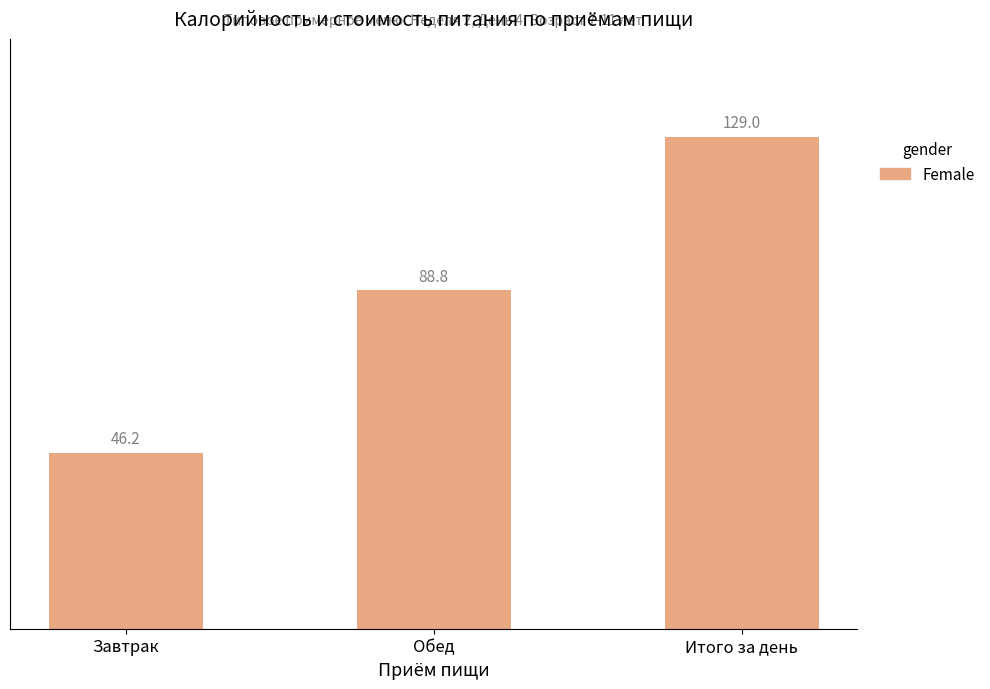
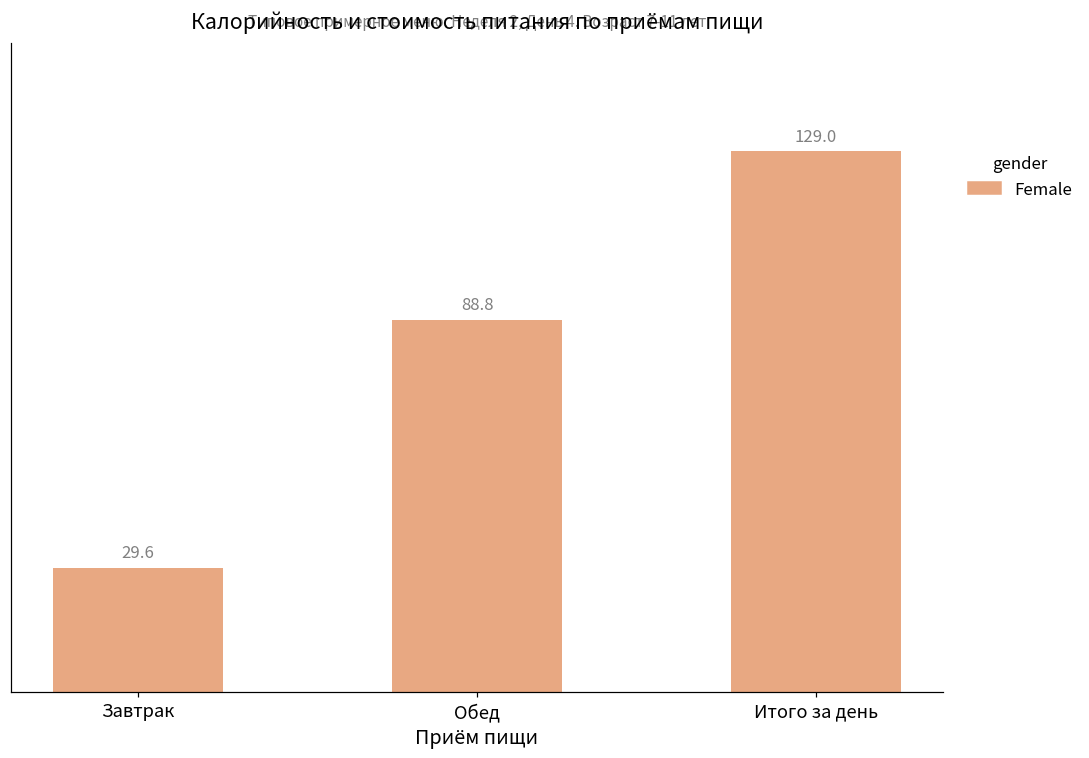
  {
-   "Завтрак": 46.2,
+   "Завтрак": 29.6,
    "Обед": 88.8,
    "Итого за день": 129.0
  }
